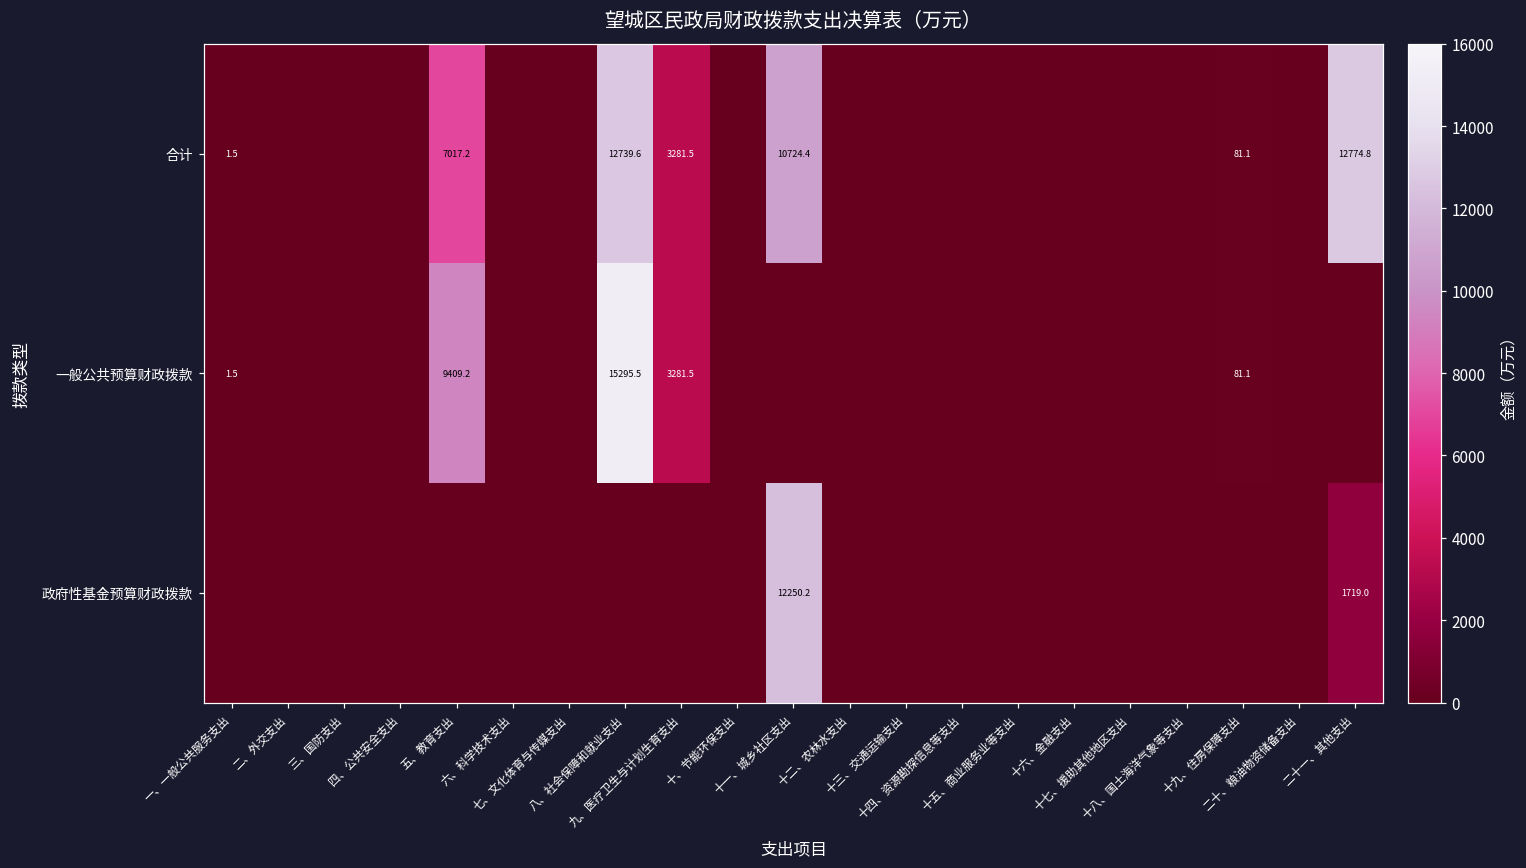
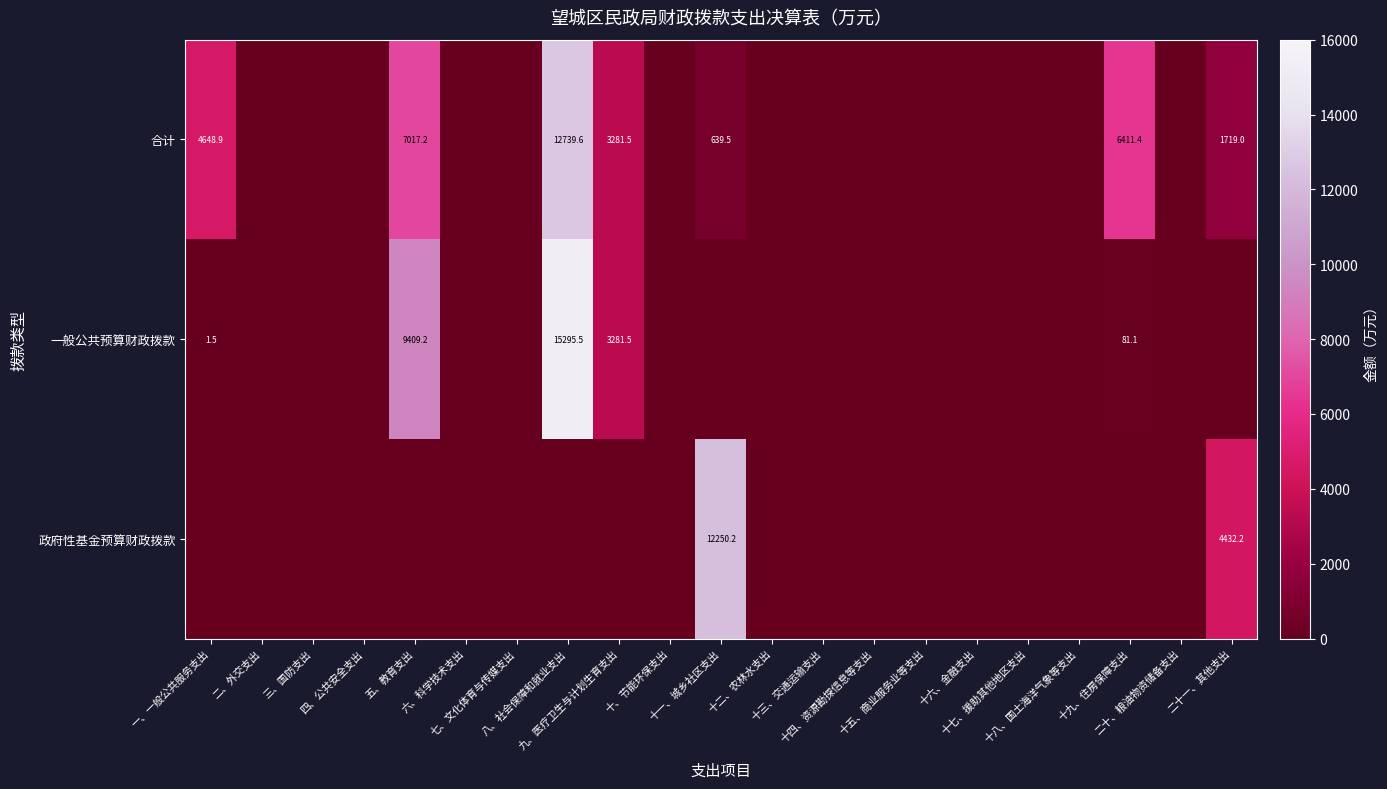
  {
    "合计": {
-     "一、一般公共服务支出": 1.5,
+     "一、一般公共服务支出": 4648.9,
      "五、教育支出": 7017.2,
      "八、社会保障和就业支出": 12739.6,
      "九、医疗卫生与计划生育支出": 3281.5,
-     "十一、城乡社区支出": 10724.4,
-     "十九、住房保障支出": 81.1,
-     "二十一、其他支出": 12774.8
+     "十一、城乡社区支出": 639.5,
+     "十九、住房保障支出": 6411.4,
+     "二十一、其他支出": 1719.0
    },
    "一般公共预算财政拨款": {
      "一、一般公共服务支出": 1.5,
      "五、教育支出": 9409.2,
      "八、社会保障和就业支出": 15295.5,
      "九、医疗卫生与计划生育支出": 3281.5,
      "十九、住房保障支出": 81.1
    },
    "政府性基金预算财政拨款": {
      "十一、城乡社区支出": 12250.2,
-     "二十一、其他支出": 1719.0
+     "二十一、其他支出": 4432.2
    }
  }
